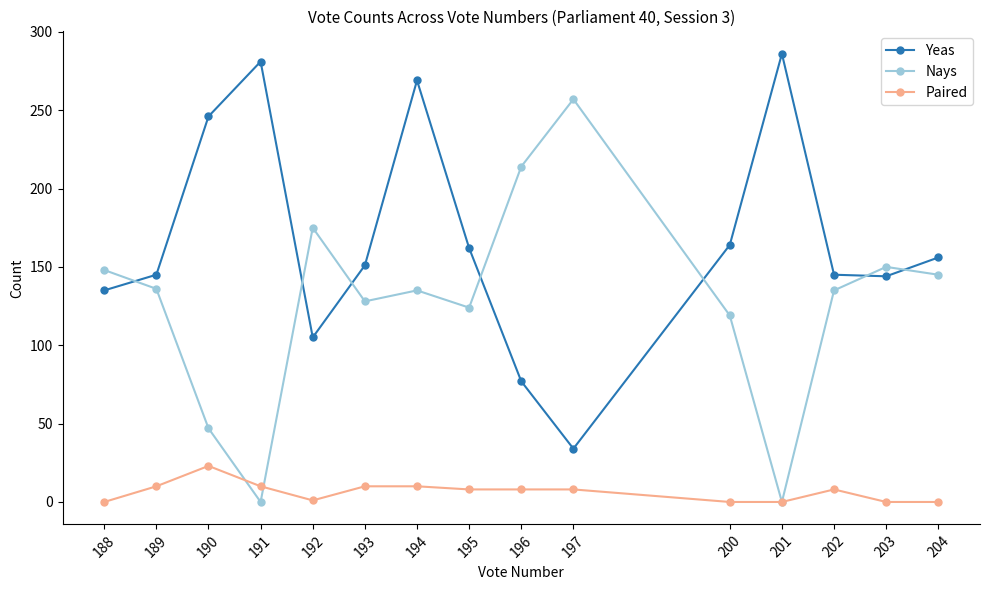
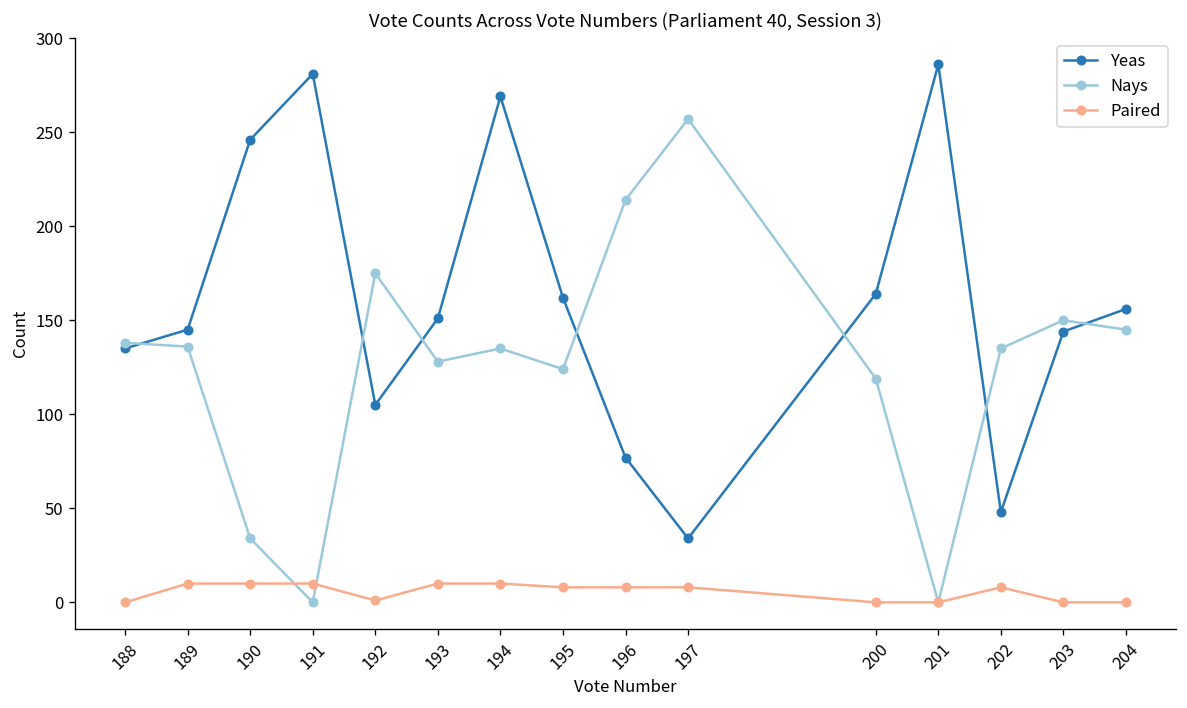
  {
    "Yeas": {
      "188": 135,
      "189": 145,
      "190": 246,
      "191": 281,
      "192": 105,
      "193": 151,
      "194": 269,
      "195": 162,
      "196": 77,
      "197": 34,
      "200": 164,
      "201": 286,
-     "202": 145,
+     "202": 48,
      "203": 144,
      "204": 156
    },
    "Nays": {
-     "188": 148,
+     "188": 138,
      "189": 136,
-     "190": 47,
+     "190": 34,
      "191": 0,
      "192": 175,
      "193": 128,
      "194": 135,
      "195": 124,
      "196": 214,
      "197": 257,
      "200": 119,
      "202": 135,
      "203": 150,
      "204": 145
    },
    "Paired": {
      "188": 0,
      "189": 10,
-     "190": 23,
+     "190": 10,
      "191": 10,
      "192": 1,
      "193": 10,
      "194": 10,
      "195": 8,
      "196": 8,
      "197": 8,
      "200": 0,
      "202": 8,
      "203": 0,
      "204": 0
    }
  }
